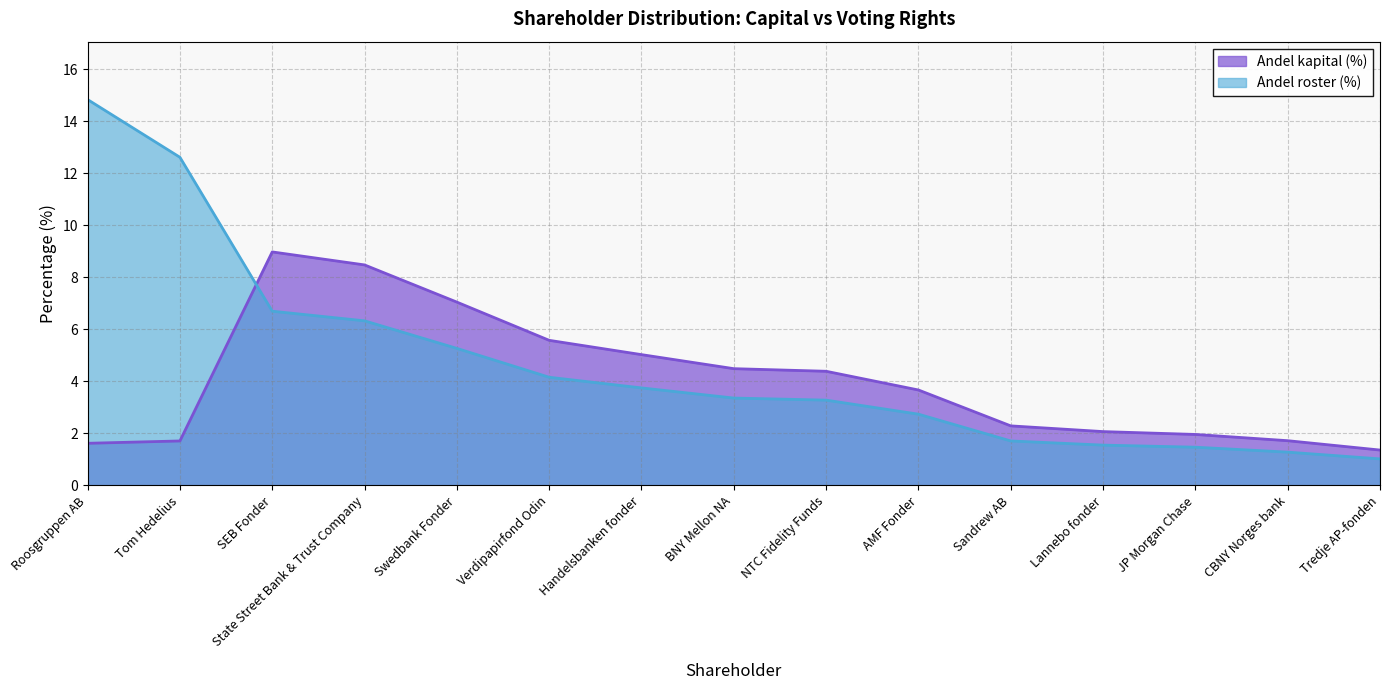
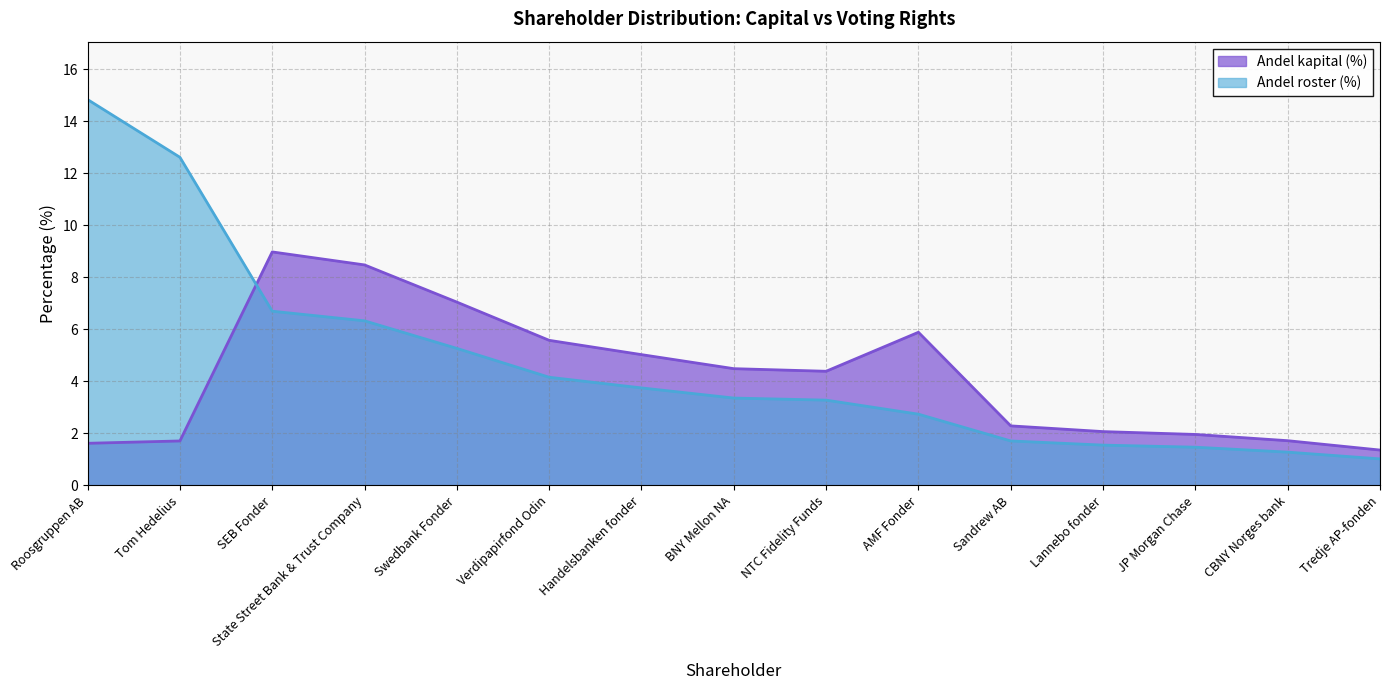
  {
    "Andel kapital (%)": {
      "Roosgruppen AB": 1.6,
      "Tom Hedelius": 1.7,
      "SEB Fonder": 9.0,
      "State Street Bank & Trust Company": 8.5,
      "Swedbank Fonder": 7.1,
      "Verdipapirfond Odin": 5.6,
      "Handelsbanken fonder": 5.0,
      "BNY Mellon NA": 4.5,
      "NTC Fidelity Funds": 4.4,
-     "AMF Fonder": 3.7,
+     "AMF Fonder": 5.9,
      "Sandrew AB": 2.3,
      "Lannebo fonder": 2.1,
      "JP Morgan Chase": 2.0,
      "CBNY Norges bank": 1.7,
      "Tredje AP-fonden": 1.4
    },
    "Andel roster (%)": {
      "Roosgruppen AB": 14.8,
      "Tom Hedelius": 12.6,
      "SEB Fonder": 6.7,
      "State Street Bank & Trust Company": 6.3,
      "Swedbank Fonder": 5.3,
      "Verdipapirfond Odin": 4.2,
      "Handelsbanken fonder": 3.8,
      "BNY Mellon NA": 3.4,
      "NTC Fidelity Funds": 3.3,
      "AMF Fonder": 2.7,
      "Sandrew AB": 1.7,
      "Lannebo fonder": 1.6,
      "JP Morgan Chase": 1.5,
      "CBNY Norges bank": 1.3,
      "Tredje AP-fonden": 1.0
    }
  }
